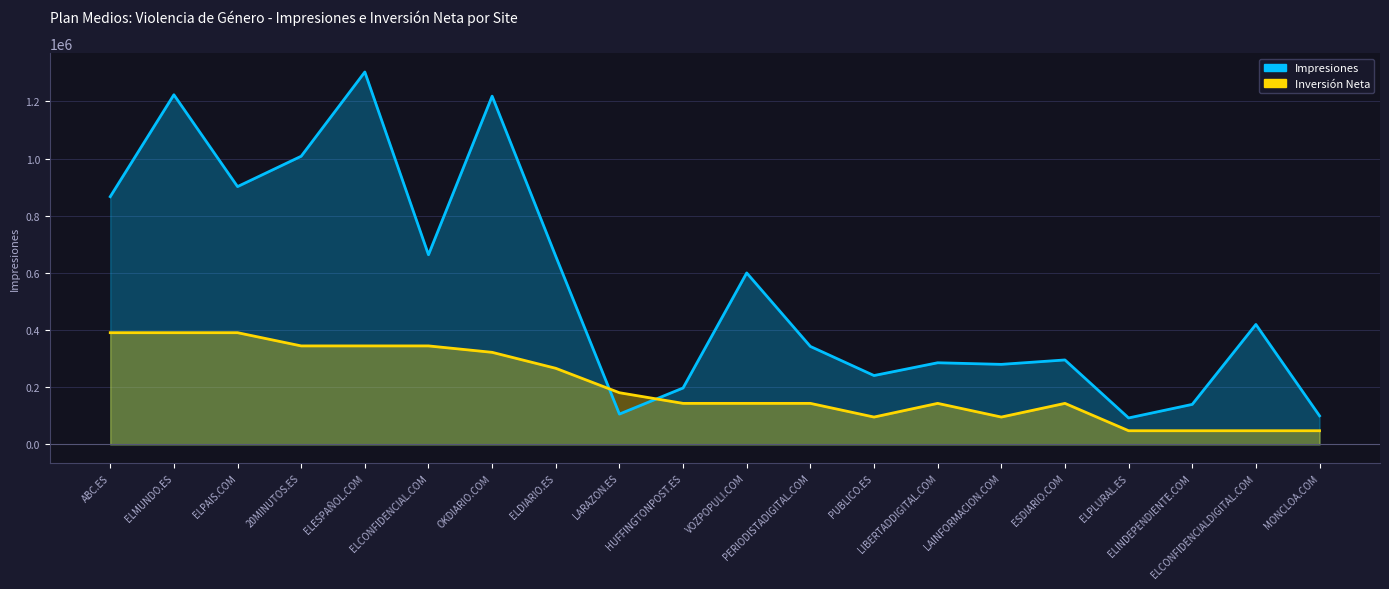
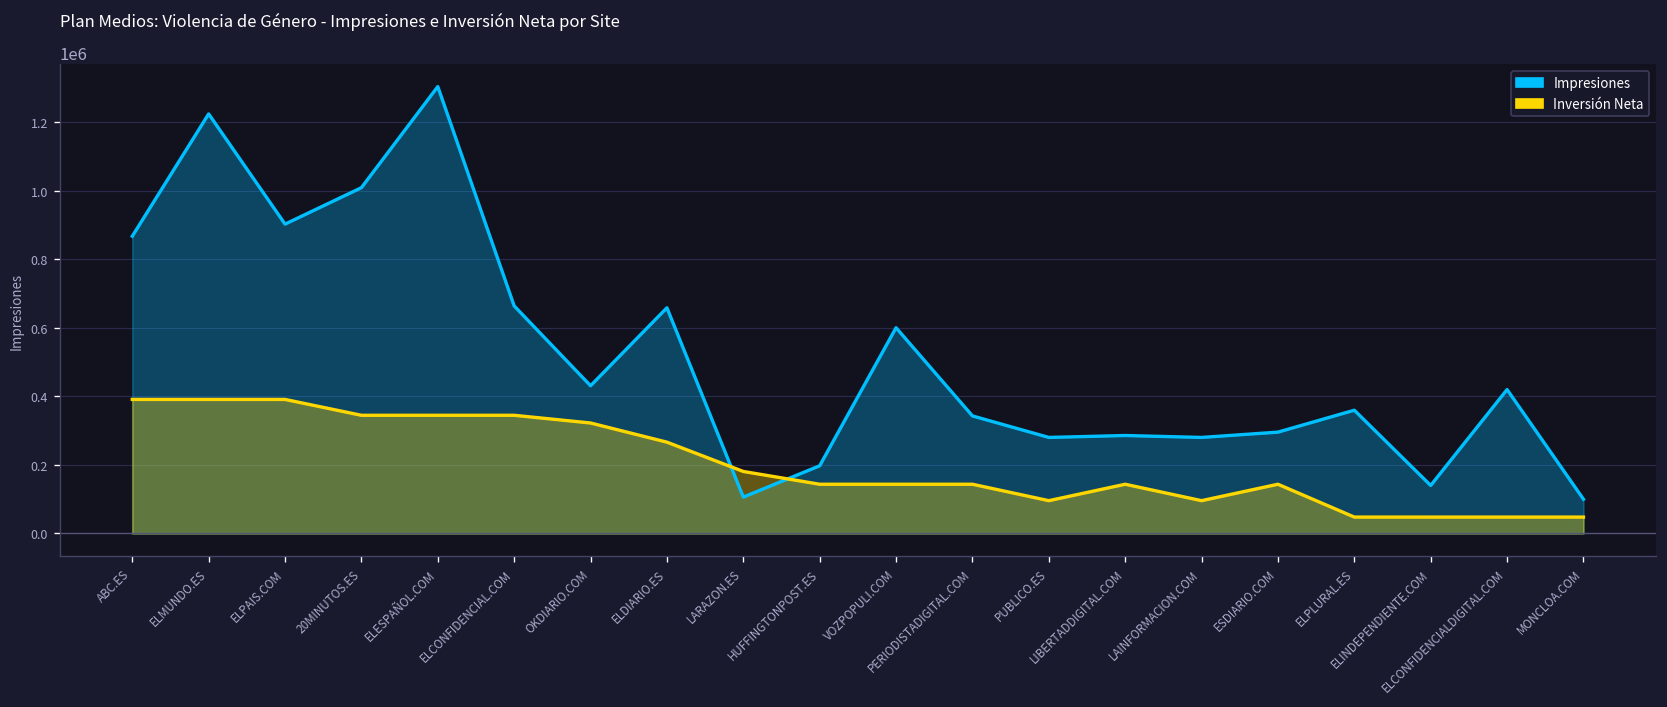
  {
    "Impresiones": {
      "ABC.ES": 870000,
      "ELMUNDO.ES": 1220000,
      "ELPAIS.COM": 900000,
      "20MINUTOS.ES": 1010000,
      "ELESPAÑOL.COM": 1300000,
      "ELCONFIDENCIAL.COM": 660000,
-     "OKDIARIO.COM": 1220000,
+     "OKDIARIO.COM": 430000,
      "ELDIARIO.ES": 660000,
      "LARAZON.ES": 110000,
      "HUFFINGTONPOST.ES": 200000,
      "VOZPOPULI.COM": 600000,
      "PERIODISTADIGITAL.COM": 340000,
-     "PUBLICO.ES": 240000,
+     "PUBLICO.ES": 280000,
      "LIBERTADDIGITAL.COM": 290000,
      "LAINFORMACION.COM": 280000,
      "ESDIARIO.COM": 300000,
-     "ELPLURAL.ES": 90000,
+     "ELPLURAL.ES": 360000,
      "ELINDEPENDIENTE.COM": 140000,
      "ELCONFIDENCIALDIGITAL.COM": 420000,
      "MONCLOA.COM": 100000
    }
  }
